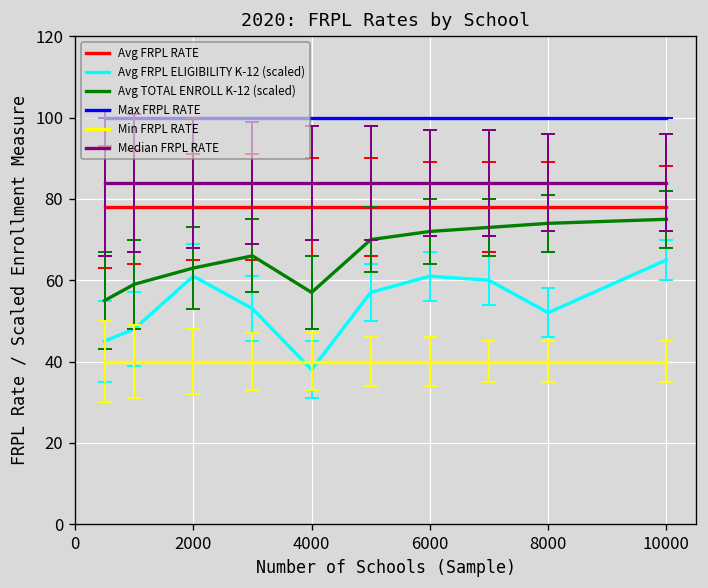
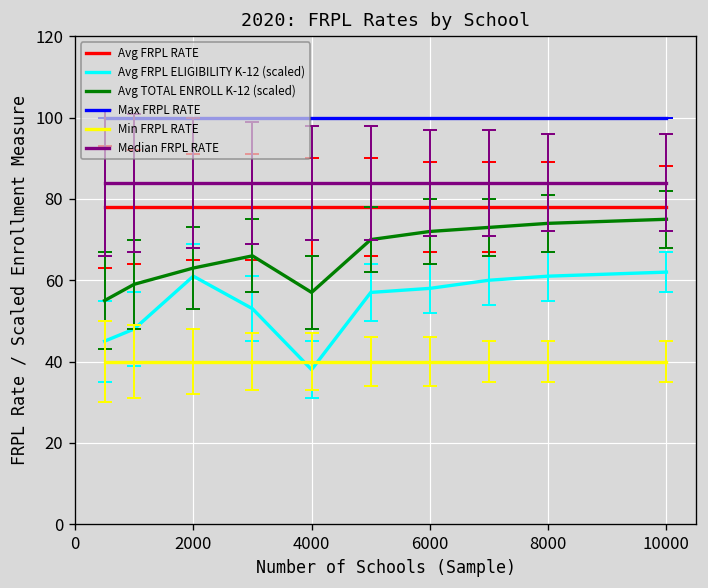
  {
    "Avg FRPL RATE": {
      "2000": 78,
      "4000": 78,
      "6000": 78,
      "8000": 78,
      "10000": 78
    },
    "Avg FRPL ELIGIBILITY K-12 (scaled)": {
      "2000": 61,
      "4000": 38,
-     "6000": 61,
-     "8000": 52,
-     "10000": 65
+     "6000": 58,
+     "8000": 61,
+     "10000": 62
    },
    "Avg TOTAL ENROLL K-12 (scaled)": {
      "2000": 63,
      "4000": 57,
      "6000": 72,
      "8000": 74,
      "10000": 75
    },
    "Max FRPL RATE": {
      "4000": 100,
      "6000": 100,
      "8000": 100,
      "10000": 100
    },
    "Min FRPL RATE": {
      "2000": 40,
      "4000": 40,
      "6000": 40,
      "8000": 40,
      "10000": 40
    },
    "Median FRPL RATE": {
      "2000": 84,
      "4000": 84,
      "6000": 84,
      "8000": 84,
      "10000": 84
    }
  }
